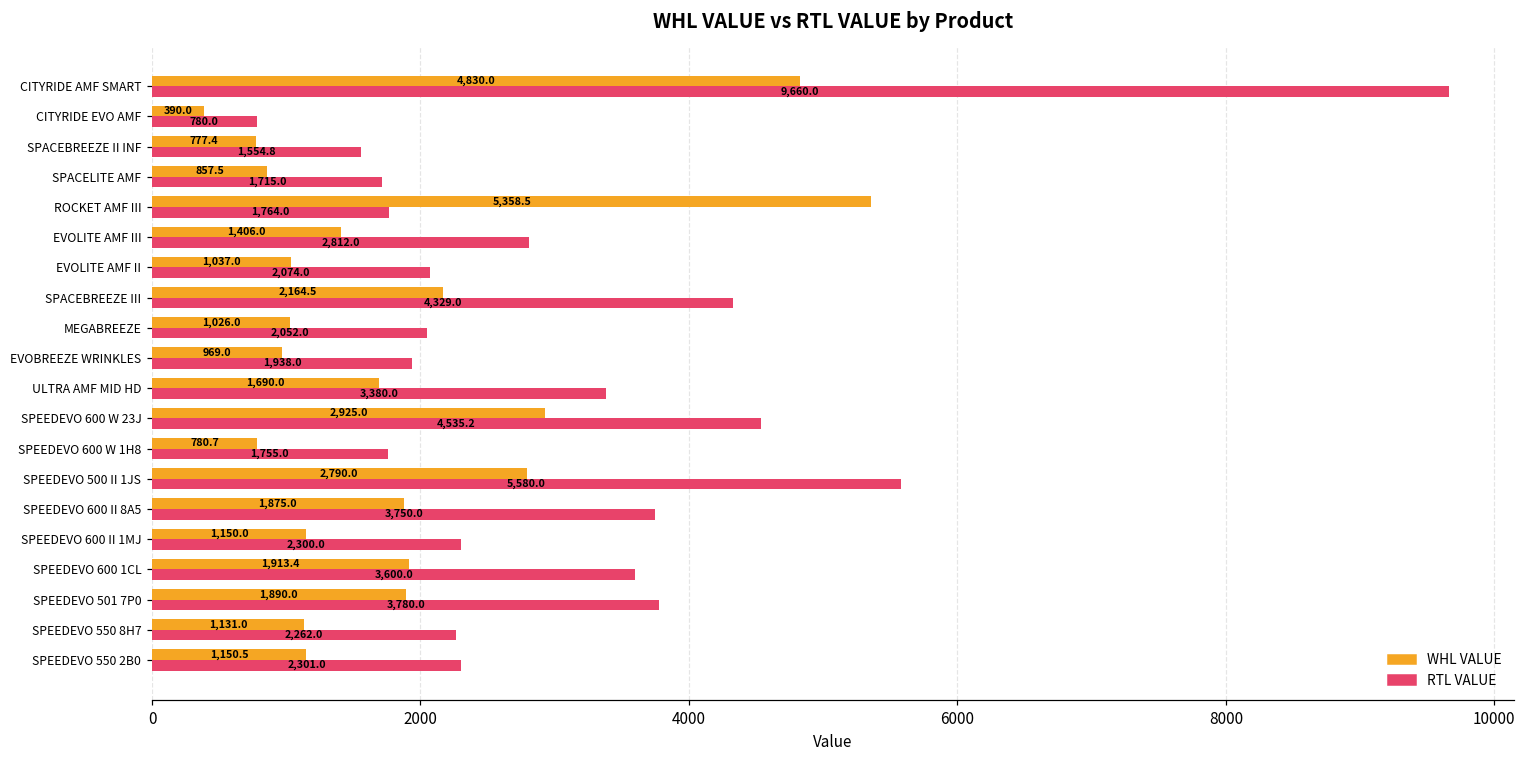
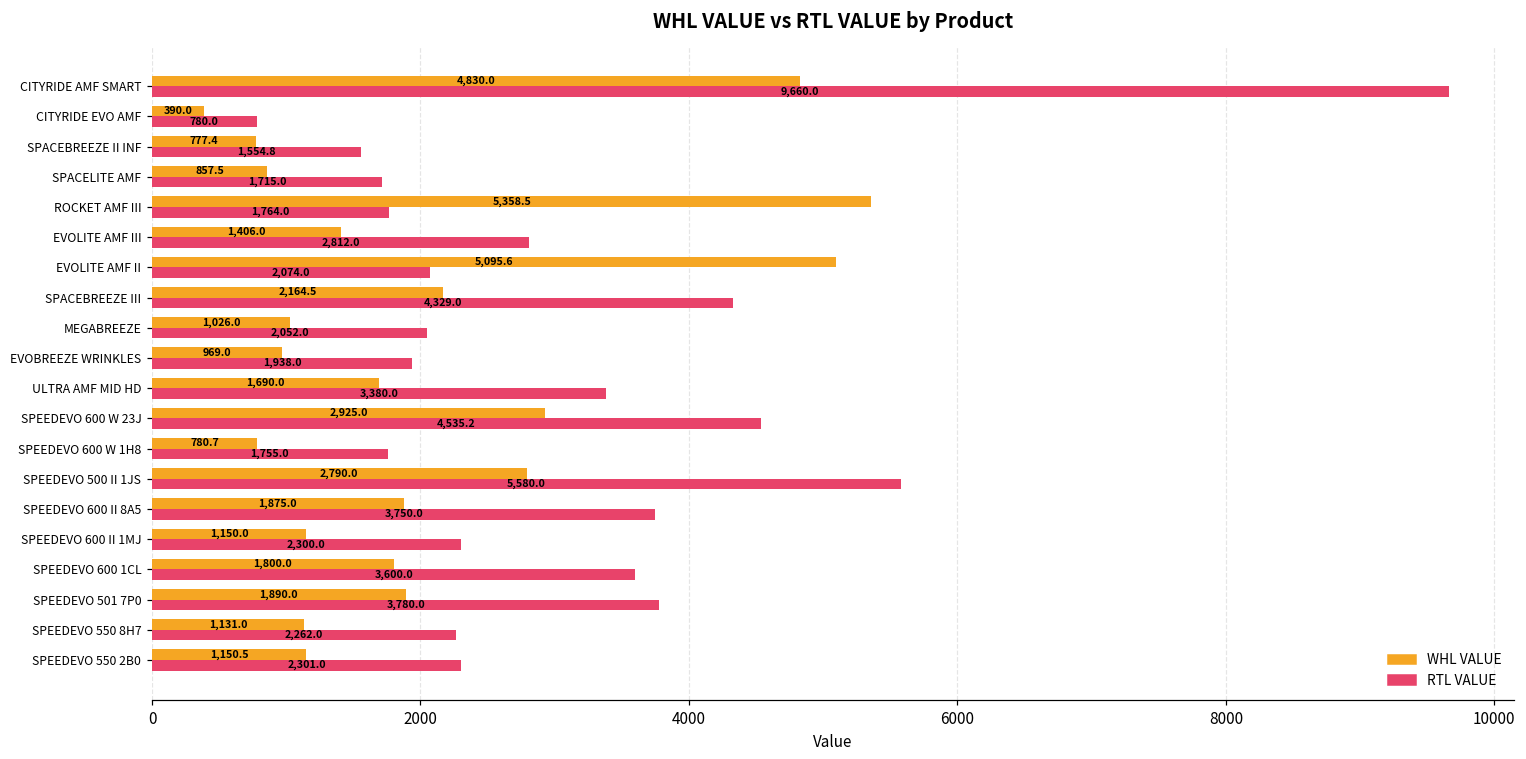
  {
    "WHL VALUE": {
      "CITYRIDE AMF SMART": "4,830.0",
      "CITYRIDE EVO AMF": "390.0",
      "SPACEBREEZE II INF": "777.4",
      "SPACELITE AMF": "857.5",
      "ROCKET AMF III": "5,358.5",
      "EVOLITE AMF III": "1,406.0",
-     "EVOLITE AMF II": "1,037.0",
+     "EVOLITE AMF II": "5,095.6",
      "SPACEBREEZE III": "2,164.5",
      "MEGABREEZE": "1,026.0",
      "EVOBREEZE WRINKLES": "969.0",
      "ULTRA AMF MID HD": "1,690.0",
      "SPEEDEVO 600 W 23J": "2,925.0",
      "SPEEDEVO 600 W 1H8": "780.7",
      "SPEEDEVO 500 II 1JS": "2,790.0",
      "SPEEDEVO 600 II 8A5": "1,875.0",
      "SPEEDEVO 600 II 1MJ": "1,150.0",
-     "SPEEDEVO 600 1CL": "1,913.4",
+     "SPEEDEVO 600 1CL": "1,800.0",
      "SPEEDEVO 501 7P0": "1,890.0",
      "SPEEDEVO 550 8H7": "1,131.0",
      "SPEEDEVO 550 2B0": "1,150.5"
    },
    "RTL VALUE": {
      "CITYRIDE AMF SMART": "9,660.0",
      "CITYRIDE EVO AMF": "780.0",
      "SPACEBREEZE II INF": "1,554.8",
      "SPACELITE AMF": "1,715.0",
      "ROCKET AMF III": "1,764.0",
      "EVOLITE AMF III": "2,812.0",
      "EVOLITE AMF II": "2,074.0",
      "SPACEBREEZE III": "4,329.0",
      "MEGABREEZE": "2,052.0",
      "EVOBREEZE WRINKLES": "1,938.0",
      "ULTRA AMF MID HD": "3,380.0",
      "SPEEDEVO 600 W 23J": "4,535.2",
      "SPEEDEVO 600 W 1H8": "1,755.0",
      "SPEEDEVO 500 II 1JS": "5,580.0",
      "SPEEDEVO 600 II 8A5": "3,750.0",
      "SPEEDEVO 600 II 1MJ": "2,300.0",
      "SPEEDEVO 600 1CL": "3,600.0",
      "SPEEDEVO 501 7P0": "3,780.0",
      "SPEEDEVO 550 8H7": "2,262.0",
      "SPEEDEVO 550 2B0": "2,301.0"
    }
  }
